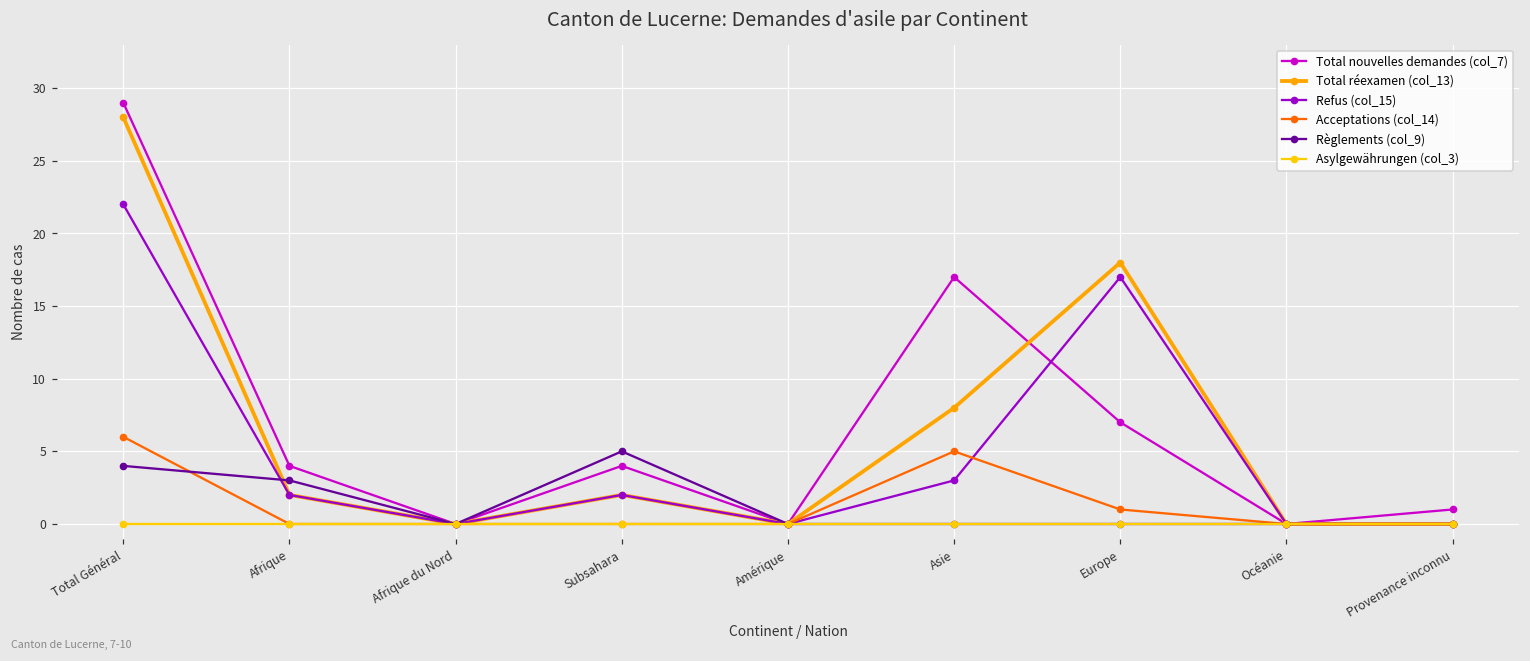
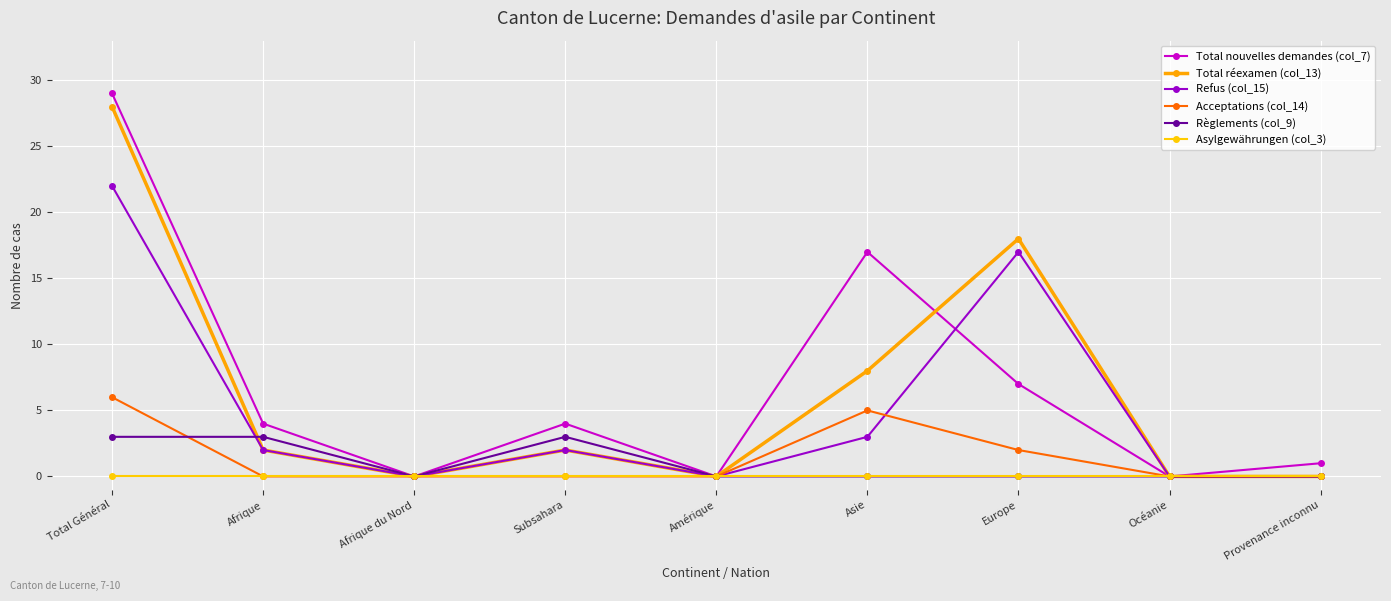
  {
    "Acceptations (col_14)": {
      "Total Général": 6,
      "Asie": 5,
-     "Europe": 1
+     "Europe": 2
    },
    "Règlements (col_9)": {
-     "Total Général": 4,
+     "Total Général": 3,
      "Afrique": 3,
-     "Subsahara": 5
+     "Subsahara": 3
    }
  }
